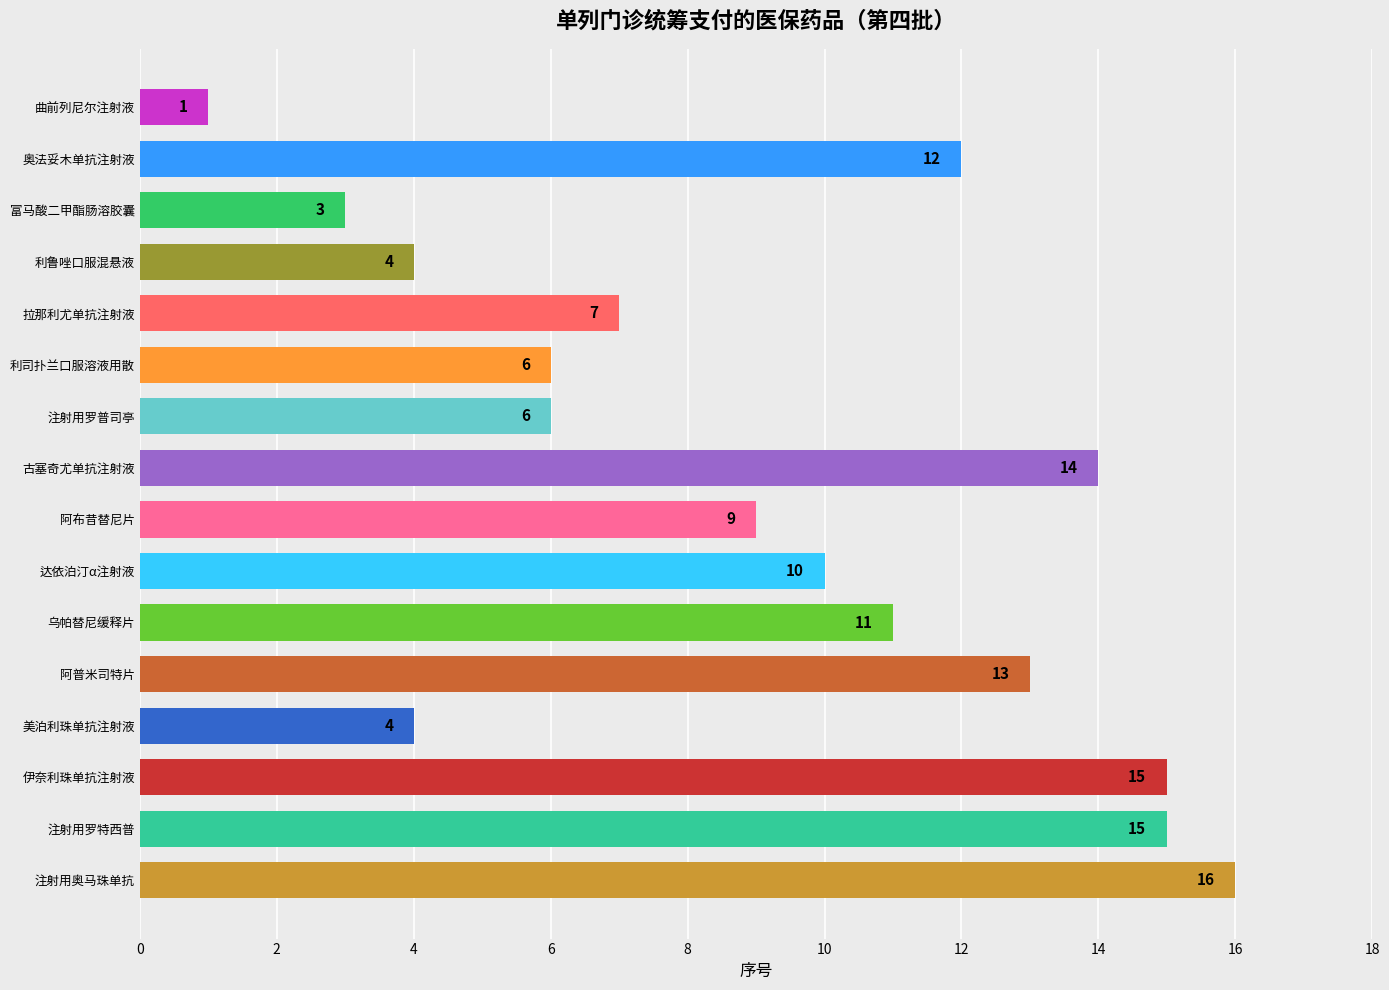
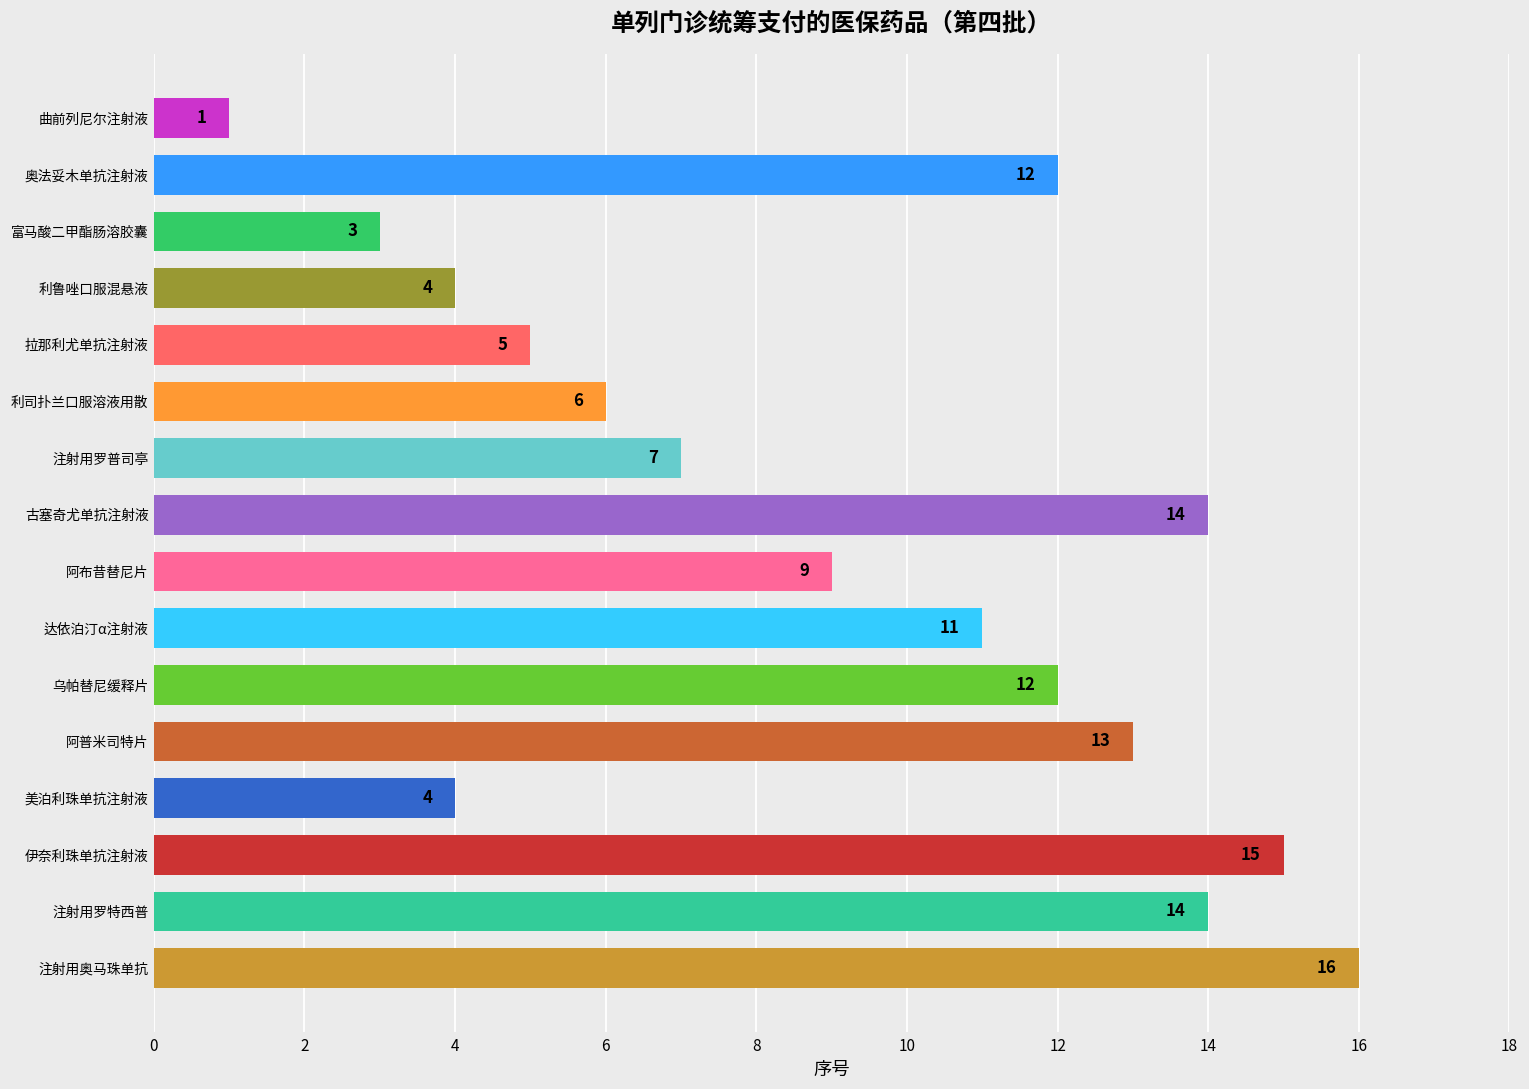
  {
    "曲前列尼尔注射液": 1,
    "奥法妥木单抗注射液": 12,
    "富马酸二甲酯肠溶胶囊": 3,
    "利鲁唑口服混悬液": 4,
-   "拉那利尤单抗注射液": 7,
+   "拉那利尤单抗注射液": 5,
    "利司扑兰口服溶液用散": 6,
-   "注射用罗普司亭": 6,
+   "注射用罗普司亭": 7,
    "古塞奇尤单抗注射液": 14,
    "阿布昔替尼片": 9,
-   "达依泊汀α注射液": 10,
-   "乌帕替尼缓释片": 11,
+   "达依泊汀α注射液": 11,
+   "乌帕替尼缓释片": 12,
    "阿普米司特片": 13,
    "美泊利珠单抗注射液": 4,
    "伊奈利珠单抗注射液": 15,
-   "注射用罗特西普": 15,
+   "注射用罗特西普": 14,
    "注射用奥马珠单抗": 16
  }
